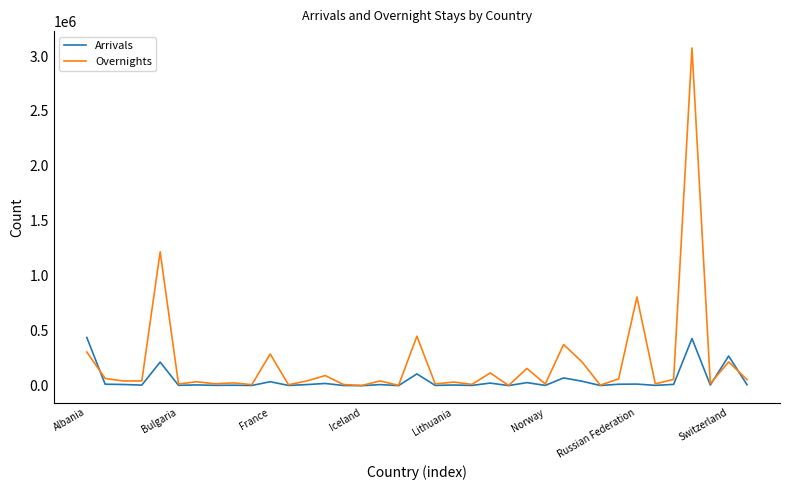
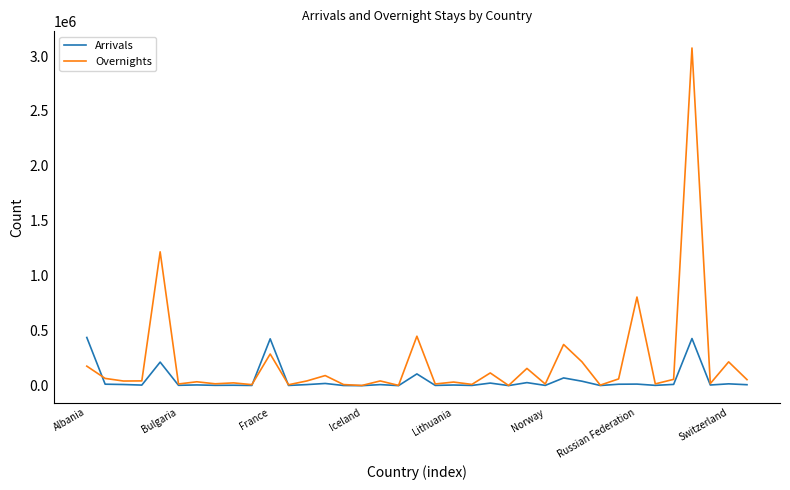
  {
    "Arrivals": {
      "Albania": 440000,
-     "France": 40000,
+     "France": 430000,
      "Lithuania": 10000,
      "Russian Federation": 10000,
-     "Switzerland": 270000
+     "Switzerland": 20000
    },
    "Overnights": {
-     "Albania": 310000,
+     "Albania": 180000,
      "France": 290000,
      "Lithuania": 30000,
      "Russian Federation": 810000,
      "Switzerland": 220000
    }
  }
